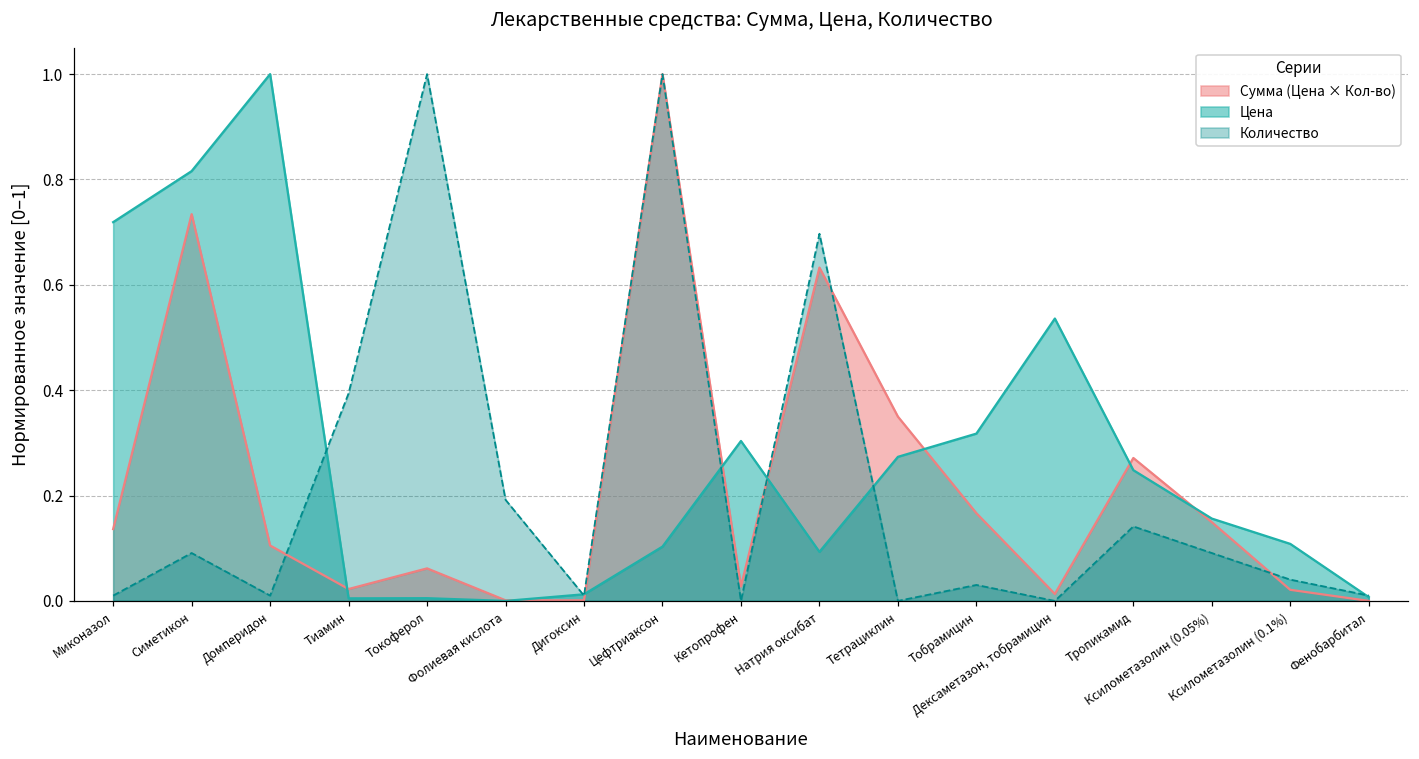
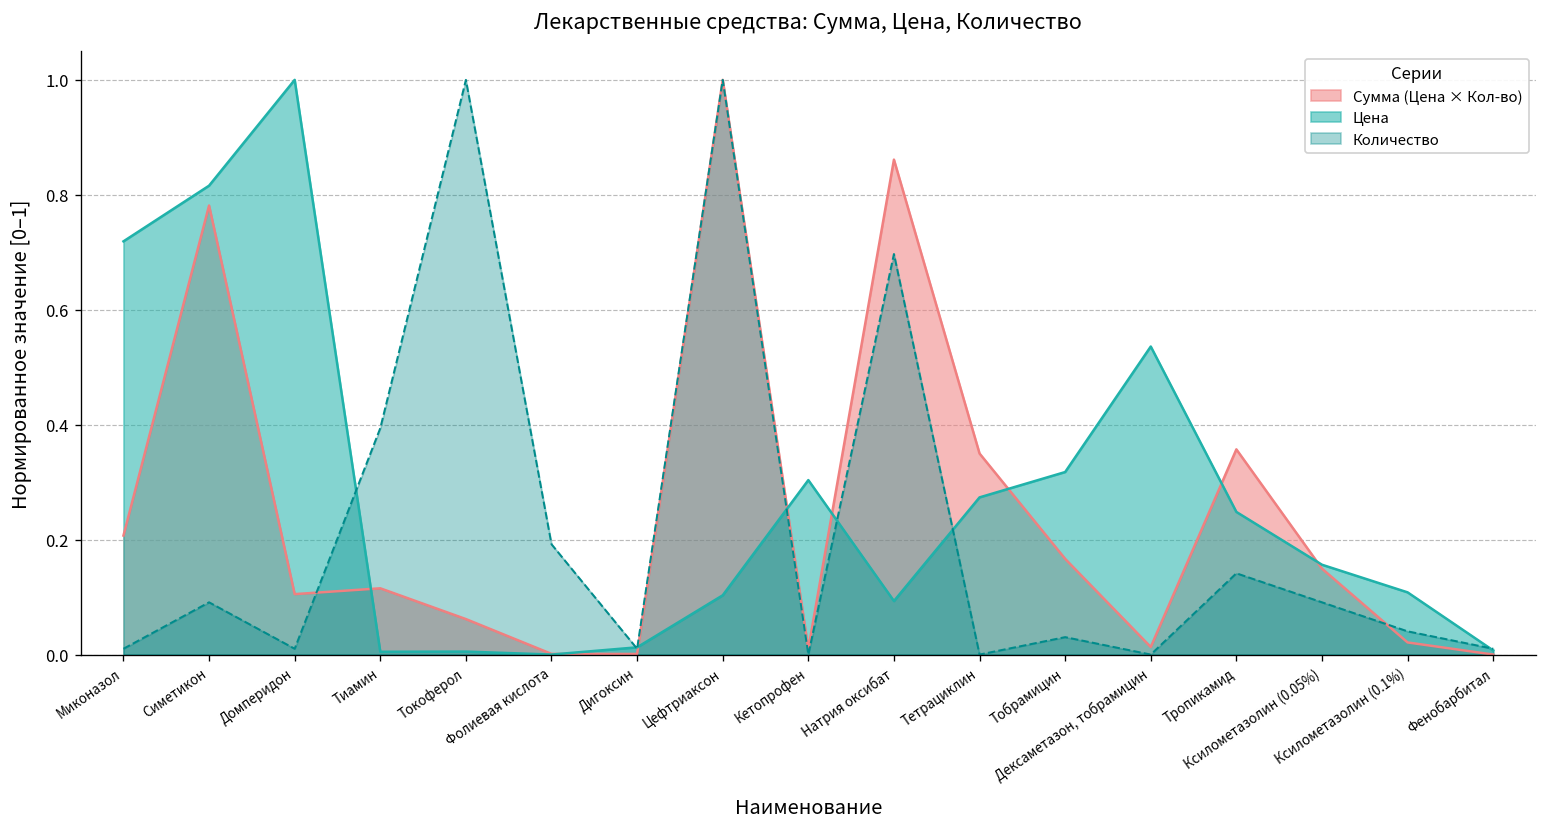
  {
    "Сумма (Цена × Кол-во)": {
-     "Миконазол": 0.14,
-     "Симетикон": 0.73,
+     "Миконазол": 0.21,
+     "Симетикон": 0.78,
      "Домперидон": 0.11,
-     "Тиамин": 0.02,
+     "Тиамин": 0.12,
      "Токоферол": 0.06,
      "Дигоксин": 0.00,
-     "Кетопрофен": 0.03,
-     "Натрия оксибат": 0.63,
+     "Кетопрофен": 0.01,
+     "Натрия оксибат": 0.86,
      "Тетрациклин": 0.35,
      "Тобрамицин": 0.17,
      "Дексаметазон, тобрамицин": 0.01,
-     "Тропикамид": 0.27,
+     "Тропикамид": 0.36,
      "Ксилометазолин (0.05%)": 0.15,
      "Ксилометазолин (0.1%)": 0.02,
      "Фенобарбитал": 0.00
    }
  }
